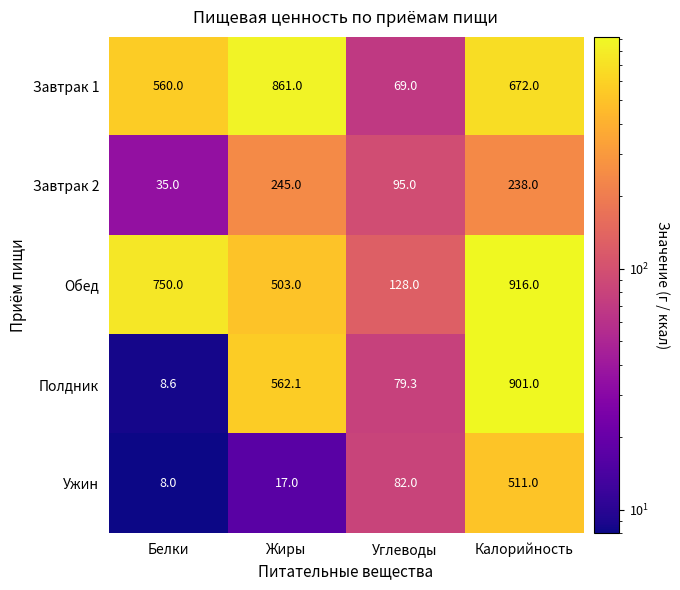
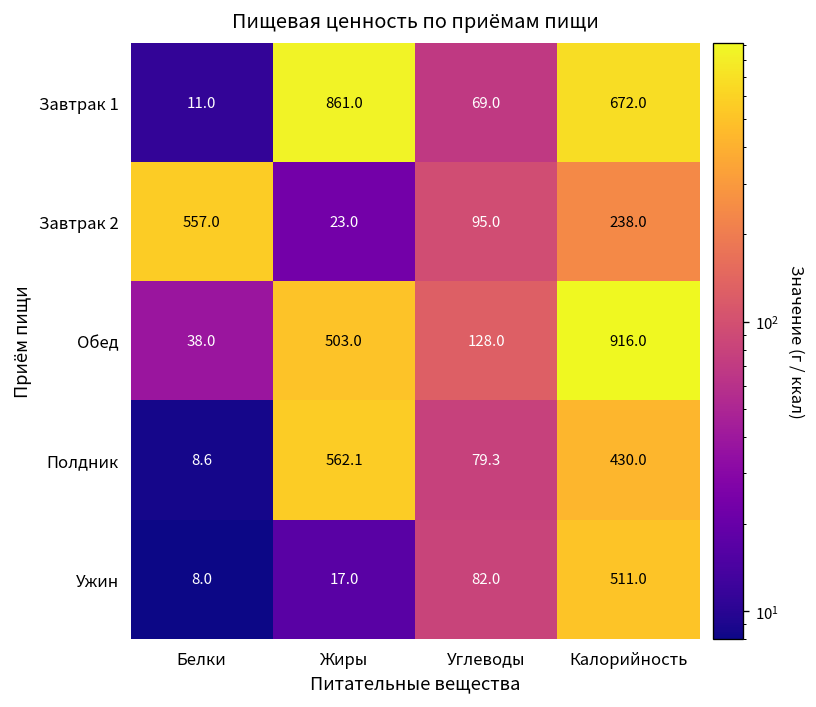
  {
    "Завтрак 1": {
-     "Белки": 560.0,
+     "Белки": 11.0,
      "Жиры": 861.0,
      "Углеводы": 69.0,
      "Калорийность": 672.0
    },
    "Завтрак 2": {
-     "Белки": 35.0,
-     "Жиры": 245.0,
+     "Белки": 557.0,
+     "Жиры": 23.0,
      "Углеводы": 95.0,
      "Калорийность": 238.0
    },
    "Обед": {
-     "Белки": 750.0,
+     "Белки": 38.0,
      "Жиры": 503.0,
      "Углеводы": 128.0,
      "Калорийность": 916.0
    },
    "Полдник": {
      "Белки": 8.6,
      "Жиры": 562.1,
      "Углеводы": 79.3,
-     "Калорийность": 901.0
+     "Калорийность": 430.0
    },
    "Ужин": {
      "Белки": 8.0,
      "Жиры": 17.0,
      "Углеводы": 82.0,
      "Калорийность": 511.0
    }
  }
